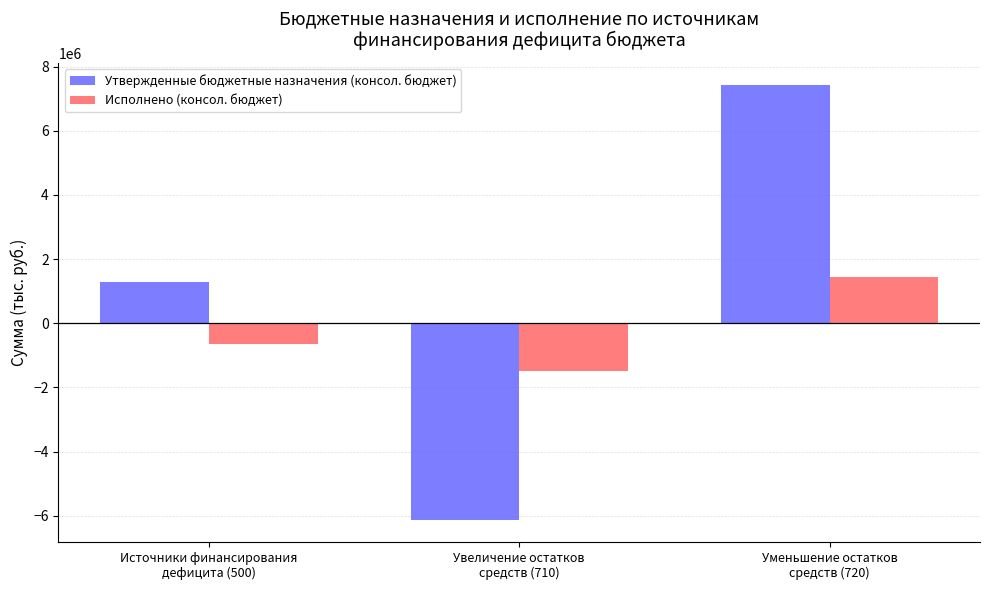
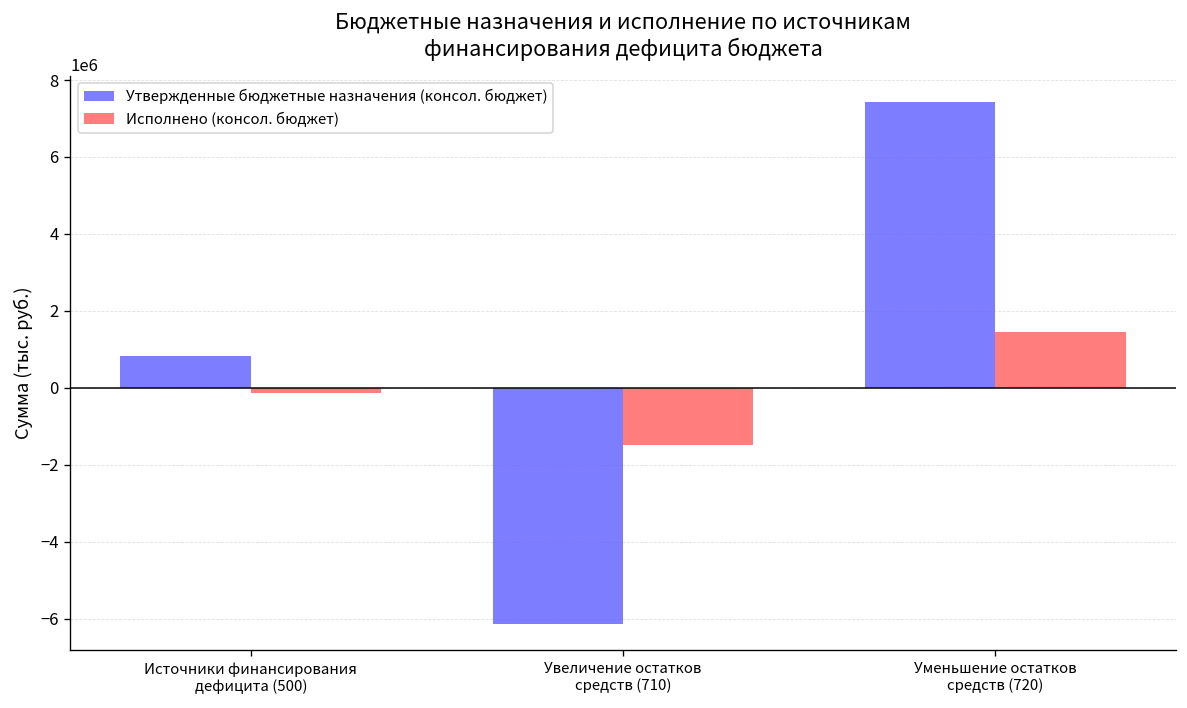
  {
    "Утвержденные бюджетные назначения (консол. бюджет)": {
-     "Источники финансирования дефицита (500)": 1300000,
+     "Источники финансирования дефицита (500)": 800000,
      "Увеличение остатков средств (710)": -6100000,
      "Уменьшение остатков средств (720)": 7400000
    },
    "Исполнено (консол. бюджет)": {
-     "Источники финансирования дефицита (500)": -600000,
+     "Источники финансирования дефицита (500)": -100000,
      "Увеличение остатков средств (710)": -1500000,
      "Уменьшение остатков средств (720)": 1500000
    }
  }
